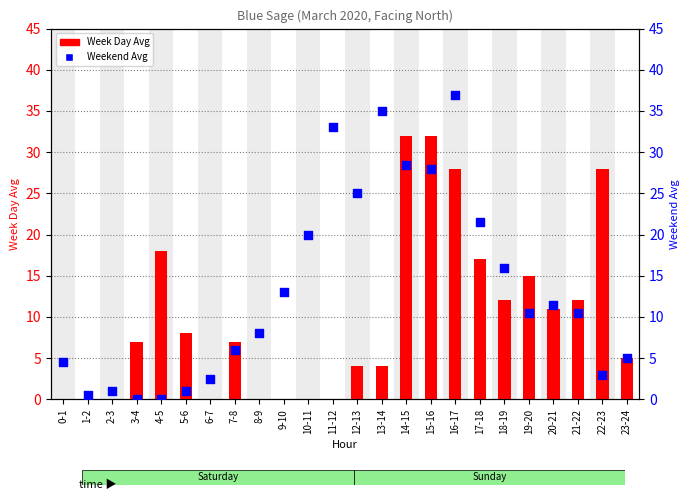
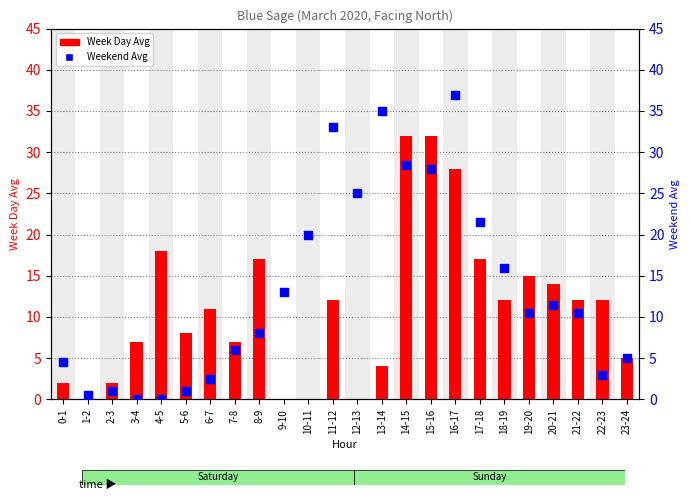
  {
    "Week Day Avg": {
-     "0-1": 0,
+     "0-1": 2,
      "1-2": 0,
-     "2-3": 0,
+     "2-3": 2,
      "3-4": 7,
      "4-5": 18,
      "5-6": 8,
-     "6-7": 0,
+     "6-7": 11,
      "7-8": 7,
-     "8-9": 0,
+     "8-9": 17,
      "9-10": 0,
      "10-11": 0,
-     "11-12": 0,
-     "12-13": 4,
+     "11-12": 12,
+     "12-13": 0,
      "13-14": 4,
      "14-15": 32,
      "15-16": 32,
      "16-17": 28,
      "17-18": 17,
      "18-19": 12,
      "19-20": 15,
-     "20-21": 11,
+     "20-21": 14,
      "21-22": 12,
-     "22-23": 28,
+     "22-23": 12,
      "23-24": 5
    }
  }
